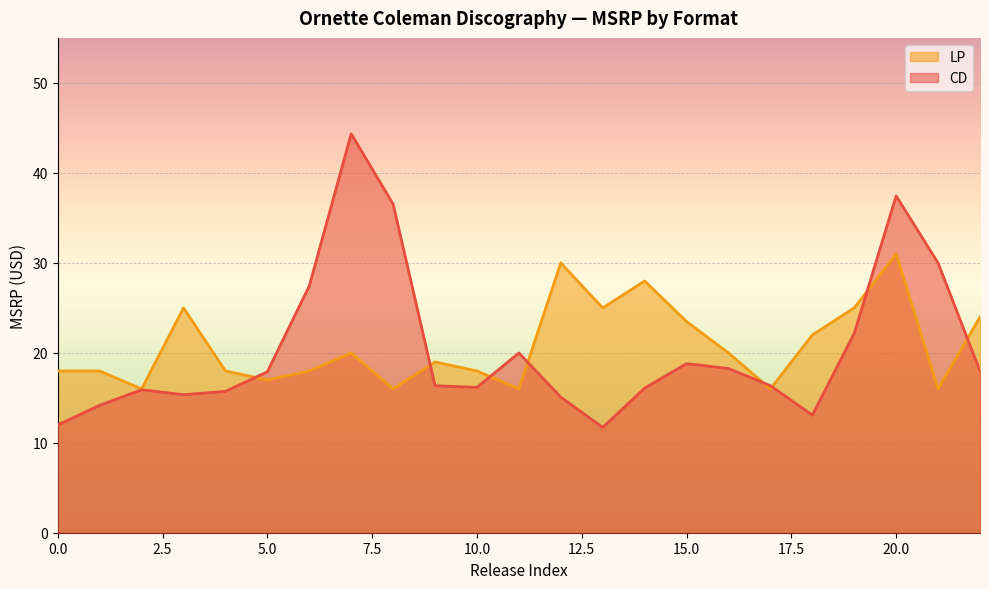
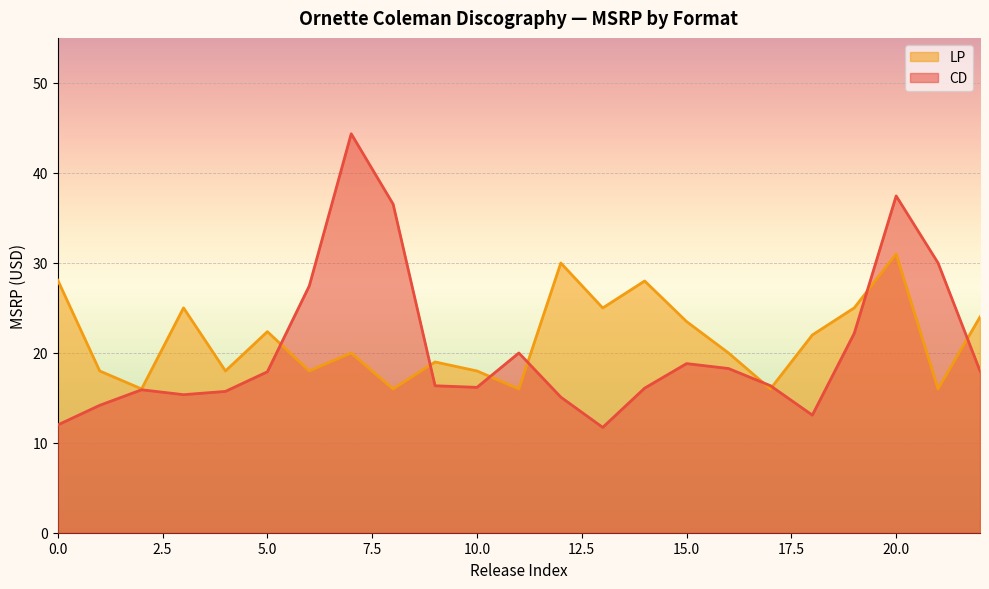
  {
    "LP": {
-     "0.0": 18,
-     "5.0": 17,
+     "0.0": 28,
+     "5.0": 22,
      "10.0": 18,
      "15.0": 23,
      "20.0": 31
    },
    "CD": {
      "0.0": 12,
      "5.0": 18,
      "10.0": 16,
      "15.0": 19,
      "20.0": 37
    }
  }
